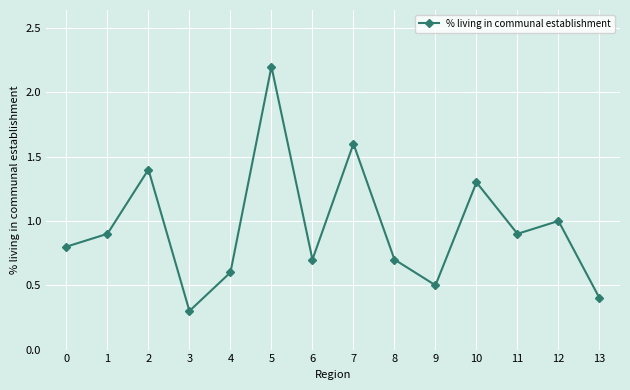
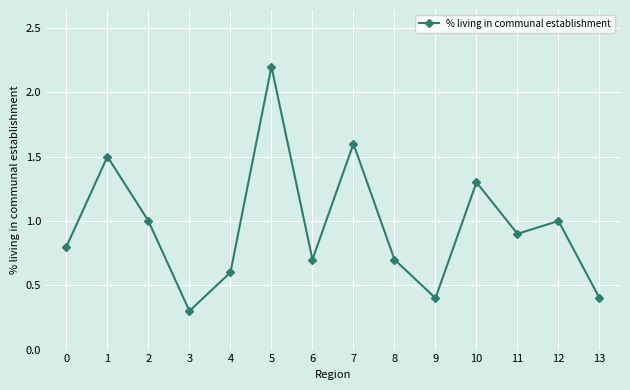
  {
    "0": 0.8,
-   "1": 0.9,
-   "2": 1.4,
+   "1": 1.5,
+   "2": 1.0,
    "3": 0.3,
    "4": 0.6,
    "5": 2.2,
    "6": 0.7,
    "7": 1.6,
    "8": 0.7,
-   "9": 0.5,
+   "9": 0.4,
    "10": 1.3,
    "11": 0.9,
    "12": 1.0,
    "13": 0.4
  }
